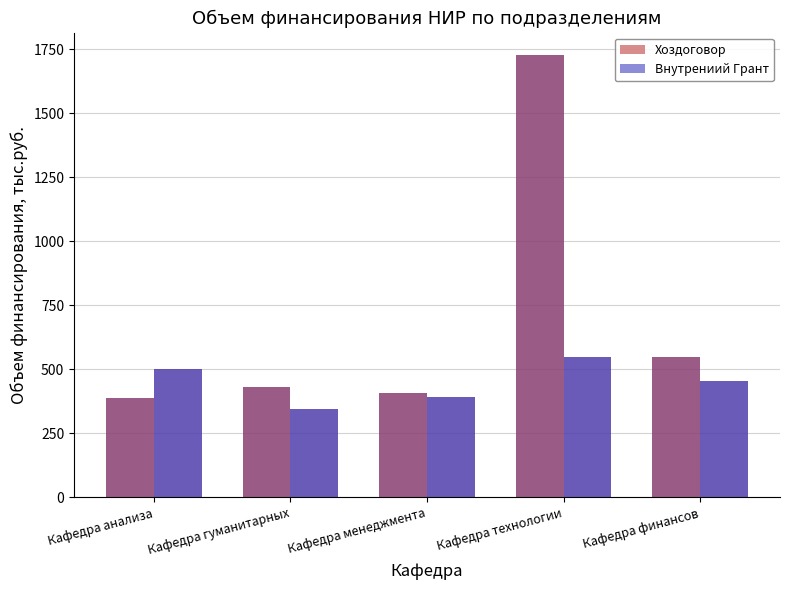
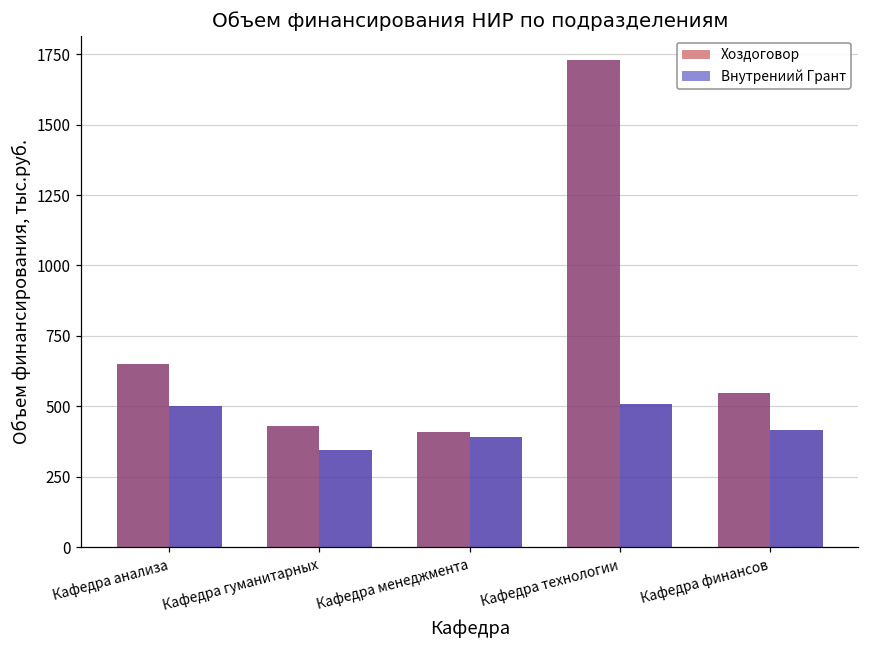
  {
    "Хоздоговор": {
-     "Кафедра анализа": 390,
+     "Кафедра анализа": 650,
      "Кафедра гуманитарных": 430,
      "Кафедра менеджмента": 410,
      "Кафедра технологии": 1730,
      "Кафедра финансов": 550
    },
    "Внутрениий Грант": {
      "Кафедра анализа": 500,
      "Кафедра гуманитарных": 350,
      "Кафедра менеджмента": 390,
-     "Кафедра технологии": 550,
-     "Кафедра финансов": 450
+     "Кафедра технологии": 510,
+     "Кафедра финансов": 420
    }
  }
